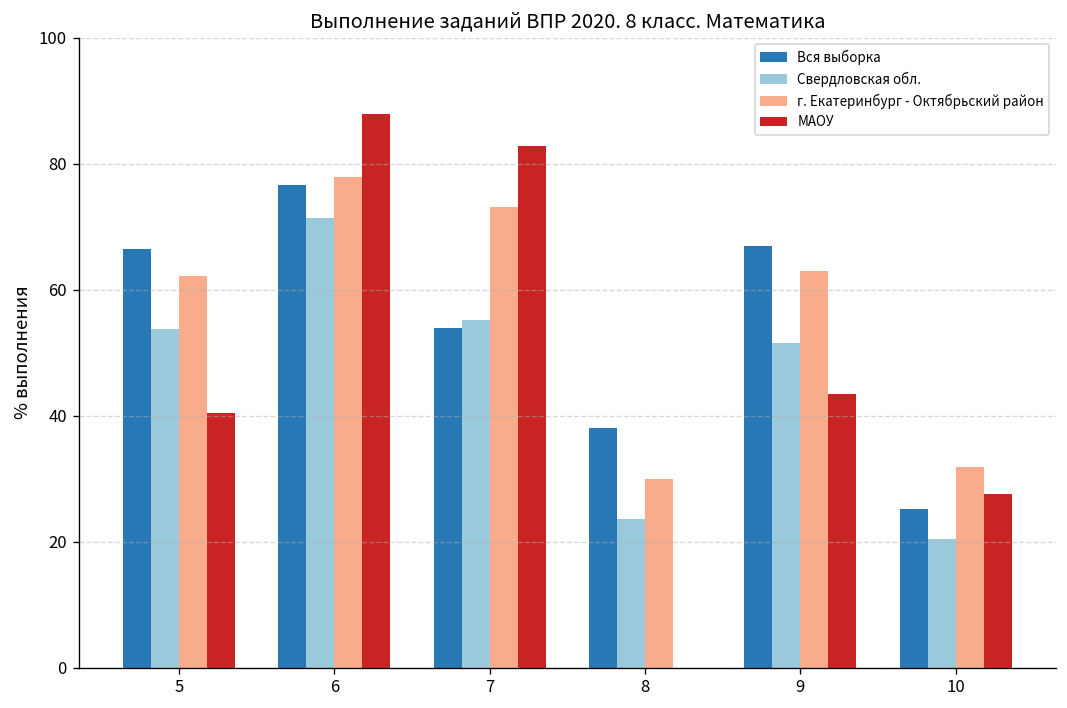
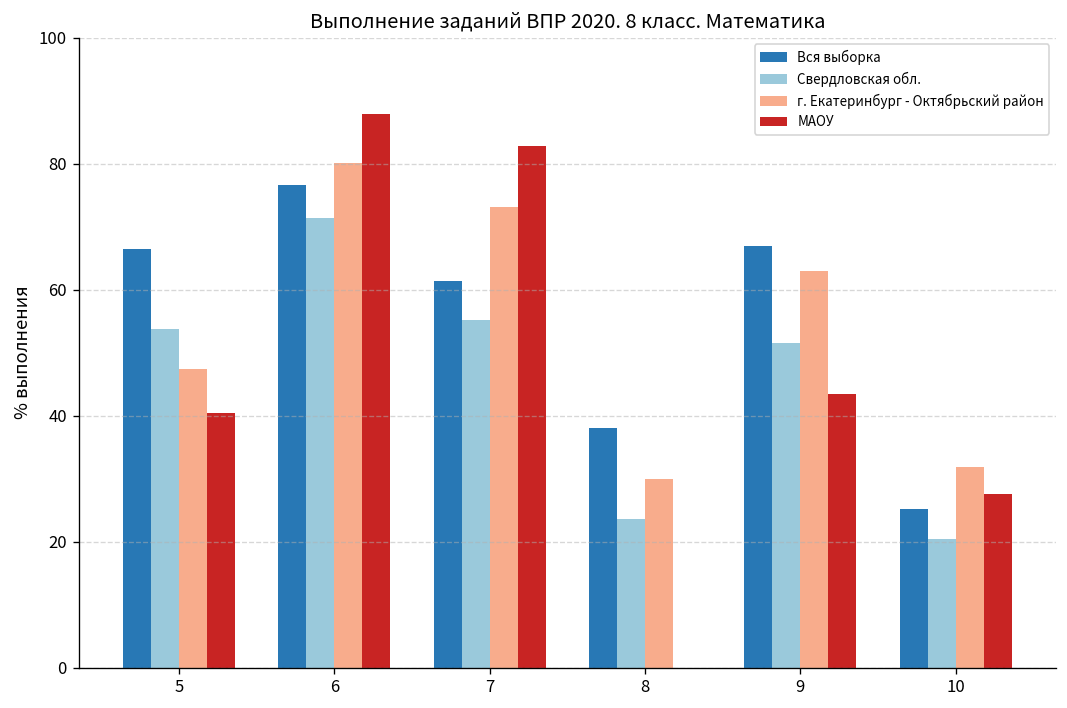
  {
    "Вся выборка": {
      "5": 66,
      "6": 77,
-     "7": 54,
+     "7": 61,
      "8": 38,
      "9": 67,
      "10": 25
    },
    "Свердловская обл.": {
      "5": 54,
      "6": 71,
      "7": 55,
      "8": 24,
      "9": 52,
      "10": 20
    },
    "г. Екатеринбург - Октябрьский район": {
-     "5": 62,
-     "6": 78,
+     "5": 47,
+     "6": 80,
      "7": 73,
      "8": 30,
      "9": 63,
      "10": 32
    },
    "МАОУ": {
      "5": 40,
      "6": 88,
      "7": 83,
      "8": 0,
      "9": 43,
      "10": 28
    }
  }
